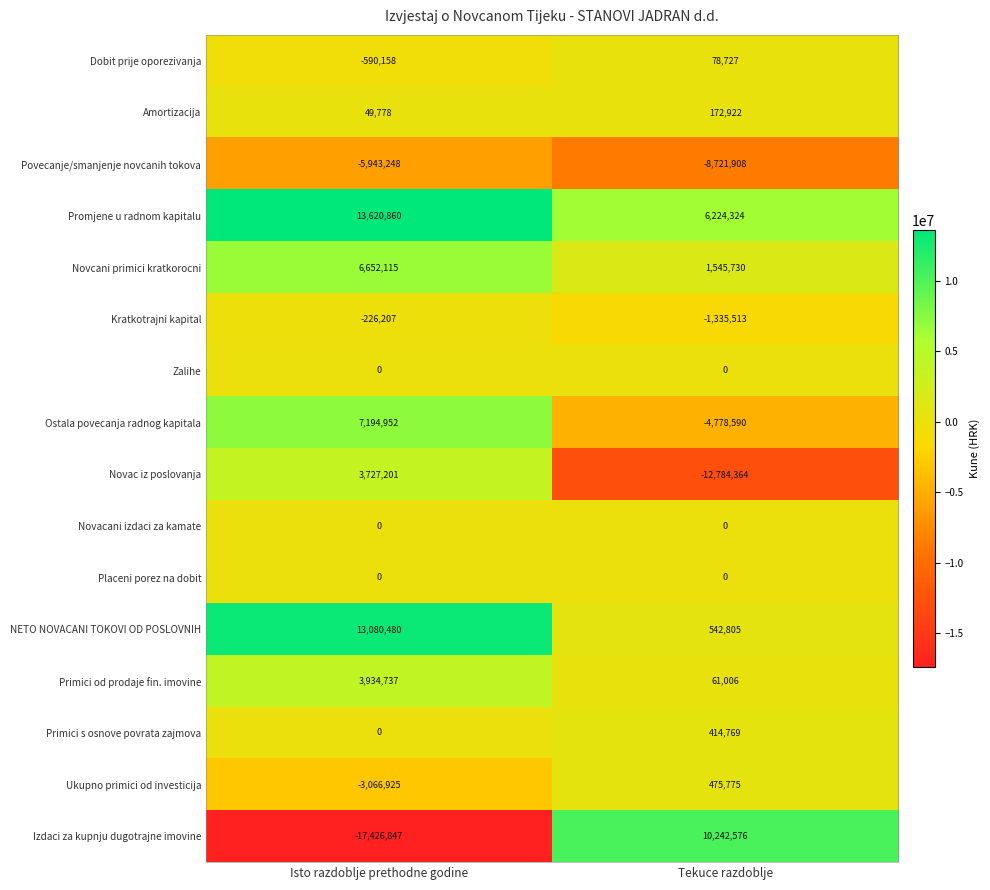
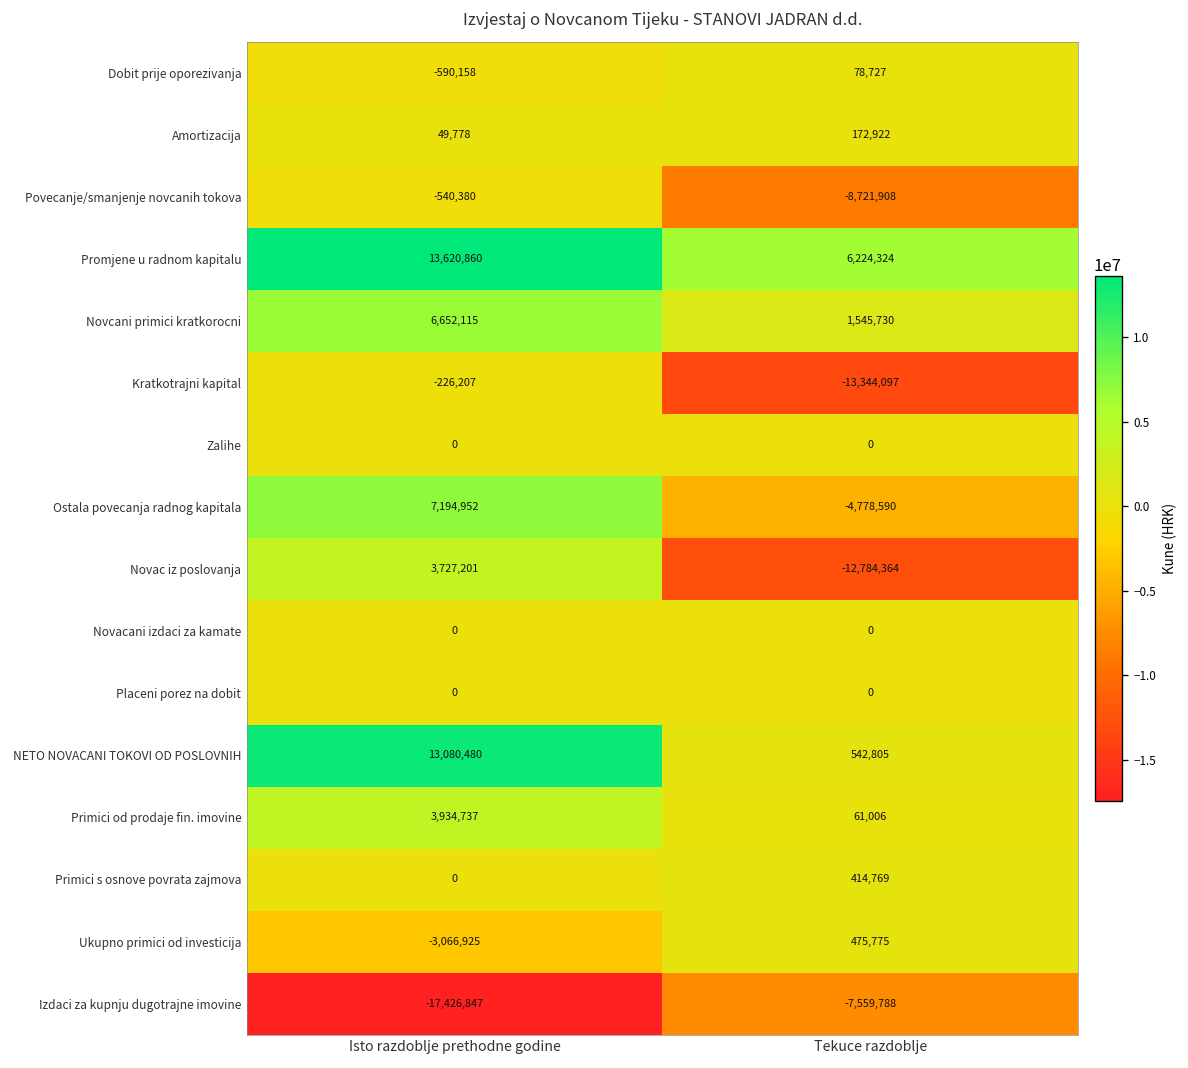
  {
    "Dobit prije oporezivanja": {
      "Isto razdoblje prethodne godine": "-590,158",
      "Tekuce razdoblje": "78,727"
    },
    "Amortizacija": {
      "Isto razdoblje prethodne godine": "49,778",
      "Tekuce razdoblje": "172,922"
    },
    "Povecanje/smanjenje novcanih tokova": {
-     "Isto razdoblje prethodne godine": "-5,943,248",
+     "Isto razdoblje prethodne godine": "-540,380",
      "Tekuce razdoblje": "-8,721,908"
    },
    "Promjene u radnom kapitalu": {
      "Isto razdoblje prethodne godine": "13,620,860",
      "Tekuce razdoblje": "6,224,324"
    },
    "Novcani primici kratkorocni": {
      "Isto razdoblje prethodne godine": "6,652,115",
      "Tekuce razdoblje": "1,545,730"
    },
    "Kratkotrajni kapital": {
      "Isto razdoblje prethodne godine": "-226,207",
-     "Tekuce razdoblje": "-1,335,513"
+     "Tekuce razdoblje": "-13,344,097"
    },
    "Zalihe": {
      "Isto razdoblje prethodne godine": "0",
      "Tekuce razdoblje": "0"
    },
    "Ostala povecanja radnog kapitala": {
      "Isto razdoblje prethodne godine": "7,194,952",
      "Tekuce razdoblje": "-4,778,590"
    },
    "Novac iz poslovanja": {
      "Isto razdoblje prethodne godine": "3,727,201",
      "Tekuce razdoblje": "-12,784,364"
    },
    "Novacani izdaci za kamate": {
      "Isto razdoblje prethodne godine": "0",
      "Tekuce razdoblje": "0"
    },
    "Placeni porez na dobit": {
      "Isto razdoblje prethodne godine": "0",
      "Tekuce razdoblje": "0"
    },
    "NETO NOVACANI TOKOVI OD POSLOVNIH": {
      "Isto razdoblje prethodne godine": "13,080,480",
      "Tekuce razdoblje": "542,805"
    },
    "Primici od prodaje fin. imovine": {
      "Isto razdoblje prethodne godine": "3,934,737",
      "Tekuce razdoblje": "61,006"
    },
    "Primici s osnove povrata zajmova": {
      "Isto razdoblje prethodne godine": "0",
      "Tekuce razdoblje": "414,769"
    },
    "Ukupno primici od investicija": {
      "Isto razdoblje prethodne godine": "-3,066,925",
      "Tekuce razdoblje": "475,775"
    },
    "Izdaci za kupnju dugotrajne imovine": {
      "Isto razdoblje prethodne godine": "-17,426,847",
-     "Tekuce razdoblje": "10,242,576"
+     "Tekuce razdoblje": "-7,559,788"
    }
  }
